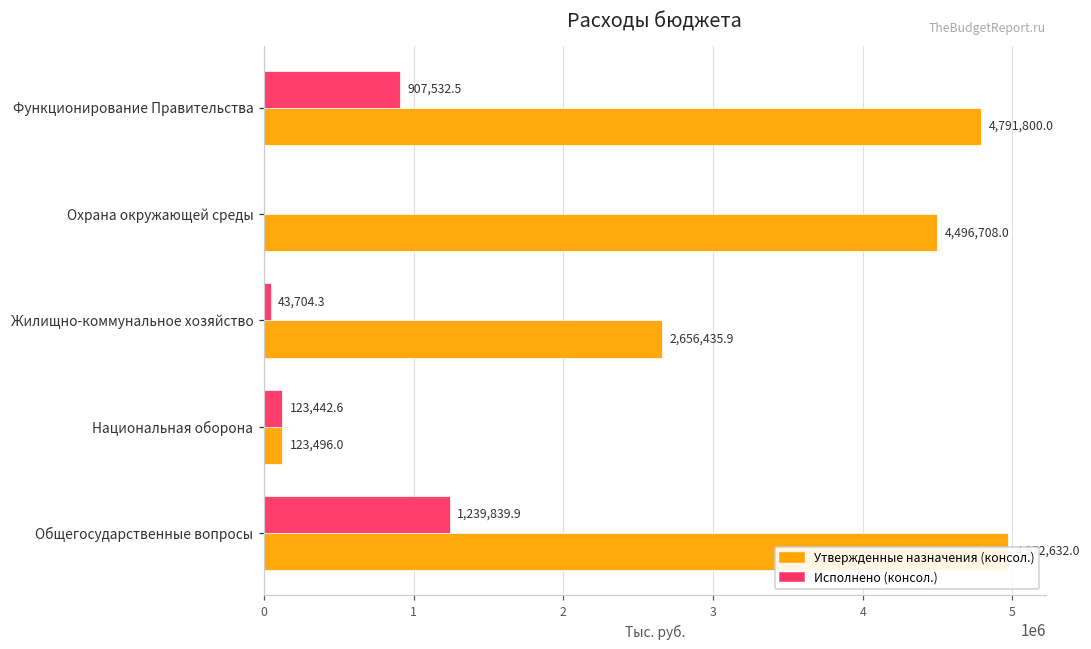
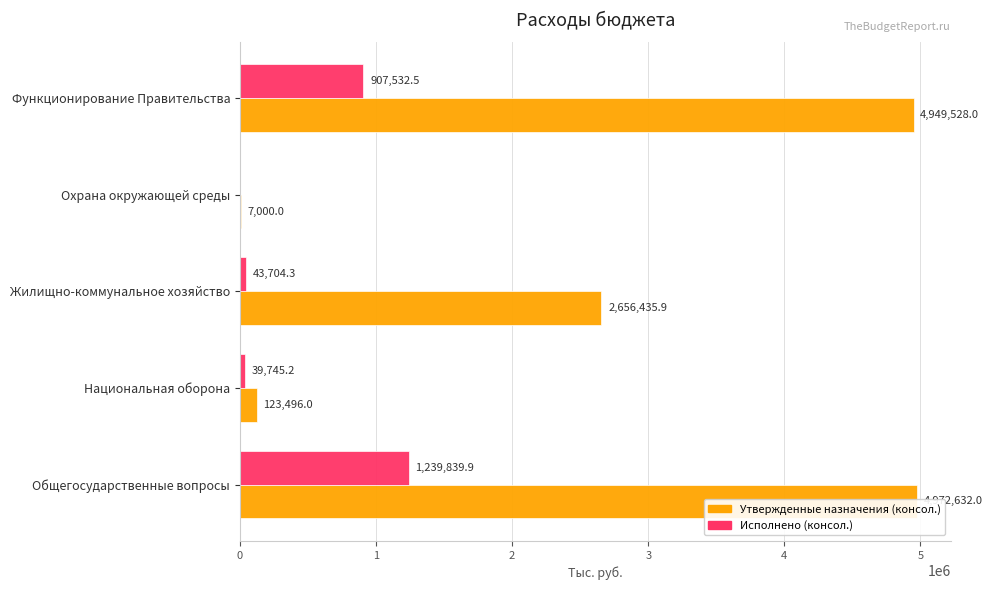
  {
    "Утвержденные назначения (консол.)": {
-     "Функционирование Правительства": "4,791,800.0",
-     "Охрана окружающей среды": "4,496,708.0",
+     "Функционирование Правительства": "4,949,528.0",
+     "Охрана окружающей среды": "7,000.0",
      "Жилищно-коммунальное хозяйство": "2,656,435.9",
      "Национальная оборона": "123,496.0"
    },
    "Исполнено (консол.)": {
      "Функционирование Правительства": "907,532.5",
      "Жилищно-коммунальное хозяйство": "43,704.3",
-     "Национальная оборона": "123,442.6",
+     "Национальная оборона": "39,745.2",
      "Общегосударственные вопросы": "1,239,839.9"
    }
  }
